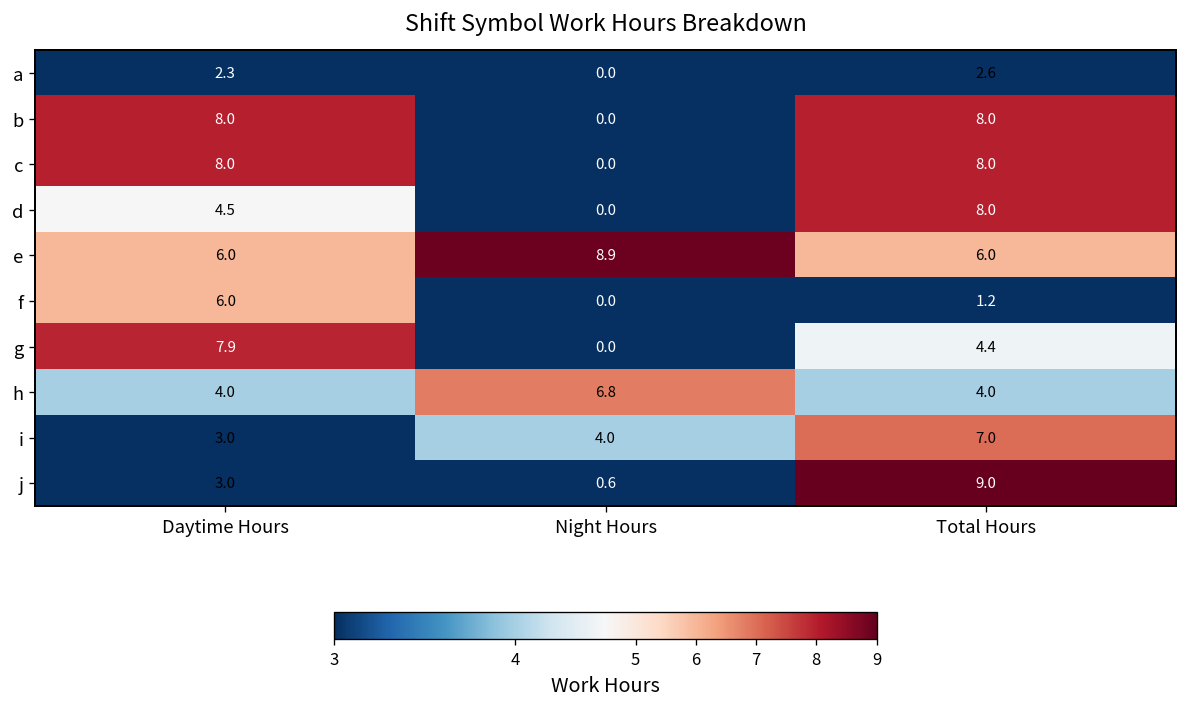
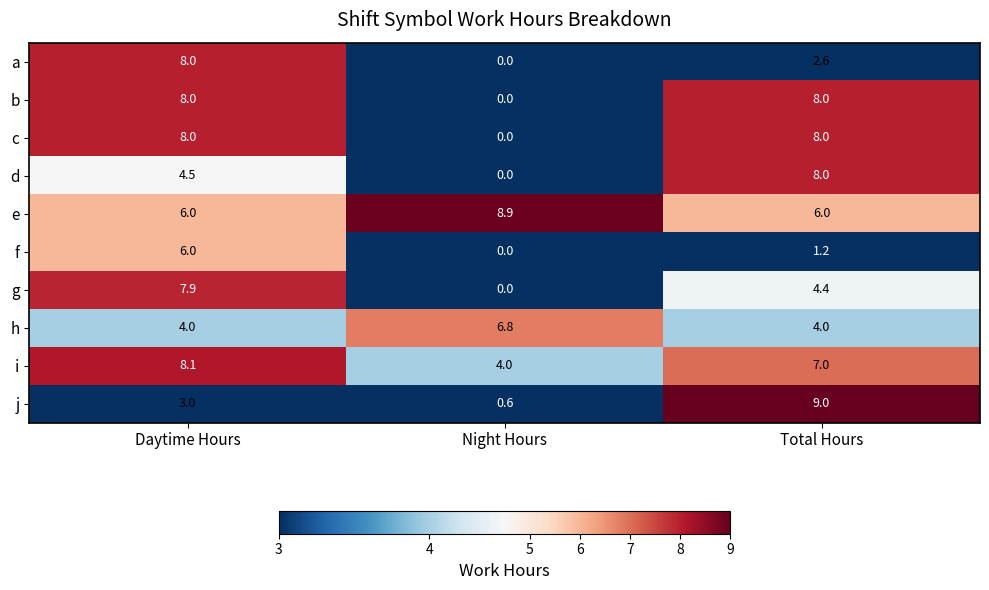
  {
    "a": {
-     "Daytime Hours": 2.3,
+     "Daytime Hours": 8.0,
      "Night Hours": 0.0,
      "Total Hours": 2.6
    },
    "b": {
      "Daytime Hours": 8.0,
      "Night Hours": 0.0,
      "Total Hours": 8.0
    },
    "c": {
      "Daytime Hours": 8.0,
      "Night Hours": 0.0,
      "Total Hours": 8.0
    },
    "d": {
      "Daytime Hours": 4.5,
      "Night Hours": 0.0,
      "Total Hours": 8.0
    },
    "e": {
      "Daytime Hours": 6.0,
      "Night Hours": 8.9,
      "Total Hours": 6.0
    },
    "f": {
      "Daytime Hours": 6.0,
      "Night Hours": 0.0,
      "Total Hours": 1.2
    },
    "g": {
      "Daytime Hours": 7.9,
      "Night Hours": 0.0,
      "Total Hours": 4.4
    },
    "h": {
      "Daytime Hours": 4.0,
      "Night Hours": 6.8,
      "Total Hours": 4.0
    },
    "i": {
-     "Daytime Hours": 3.0,
+     "Daytime Hours": 8.1,
      "Night Hours": 4.0,
      "Total Hours": 7.0
    },
    "j": {
      "Daytime Hours": 3.0,
      "Night Hours": 0.6,
      "Total Hours": 9.0
    }
  }
